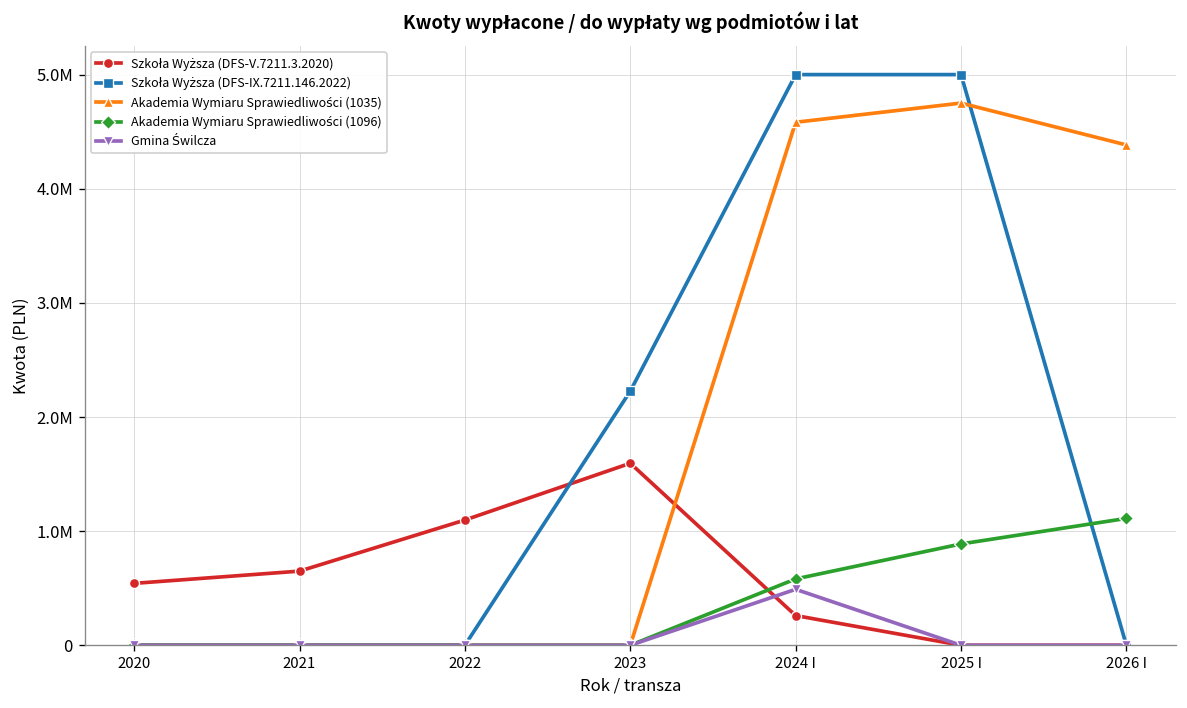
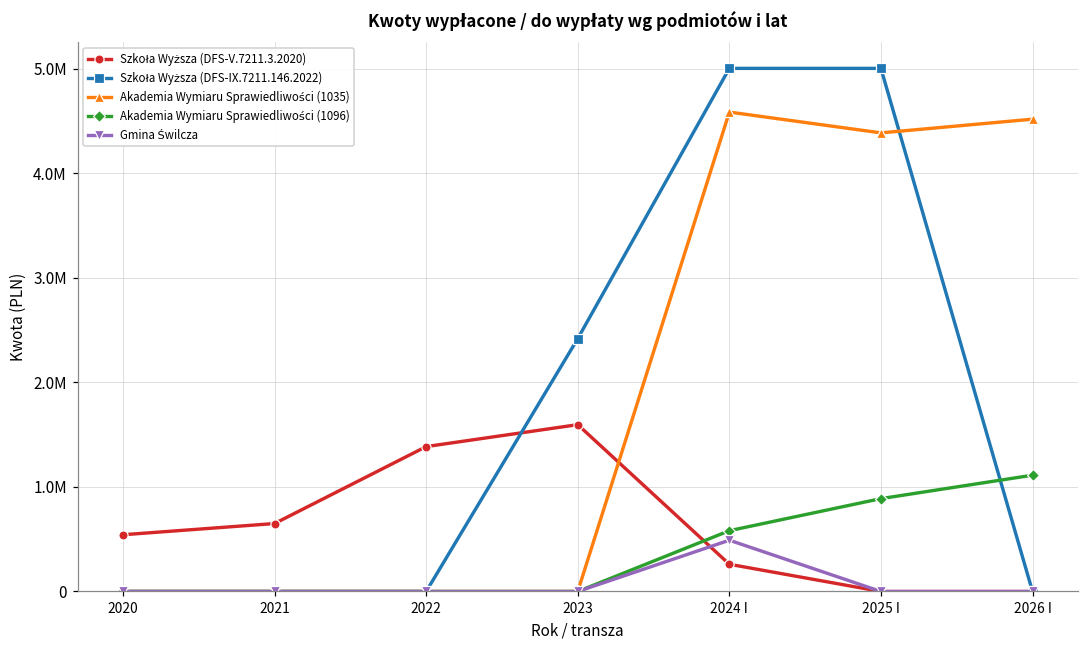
  {
    "Szkoła Wyższa (DFS-V.7211.3.2020)": {
      "2020": 500000,
      "2021": 600000,
-     "2022": 1100000,
+     "2022": 1400000,
      "2023": 1600000,
      "2024 I": 300000
    },
    "Szkoła Wyższa (DFS-IX.7211.146.2022)": {
-     "2023": 2200000,
+     "2023": 2400000,
      "2024 I": 5000000,
      "2025 I": 5000000
    },
    "Akademia Wymiaru Sprawiedliwości (1035)": {
      "2024 I": 4600000,
-     "2025 I": 4800000,
-     "2026 I": 4400000
+     "2025 I": 4400000,
+     "2026 I": 4500000
    },
    "Akademia Wymiaru Sprawiedliwości (1096)": {
      "2024 I": 600000,
      "2025 I": 900000,
      "2026 I": 1100000
    },
    "Gmina Świlcza": {
      "2024 I": 500000
    }
  }
